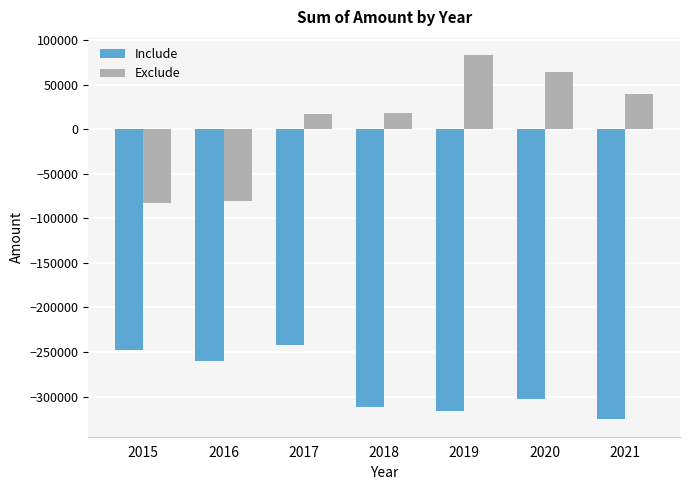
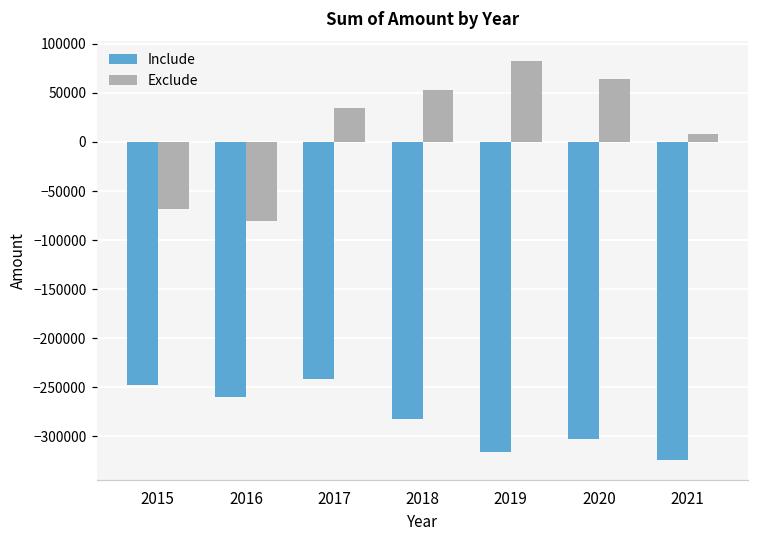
  {
    "Include": {
      "2015": -250000,
      "2016": -260000,
      "2017": -240000,
-     "2018": -310000,
+     "2018": -280000,
      "2019": -320000,
      "2020": -300000,
      "2021": -320000
    },
    "Exclude": {
-     "2015": -80000,
+     "2015": -70000,
      "2016": -80000,
-     "2017": 20000,
-     "2018": 20000,
+     "2017": 30000,
+     "2018": 50000,
      "2019": 80000,
      "2020": 60000,
-     "2021": 40000
+     "2021": 10000
    }
  }
